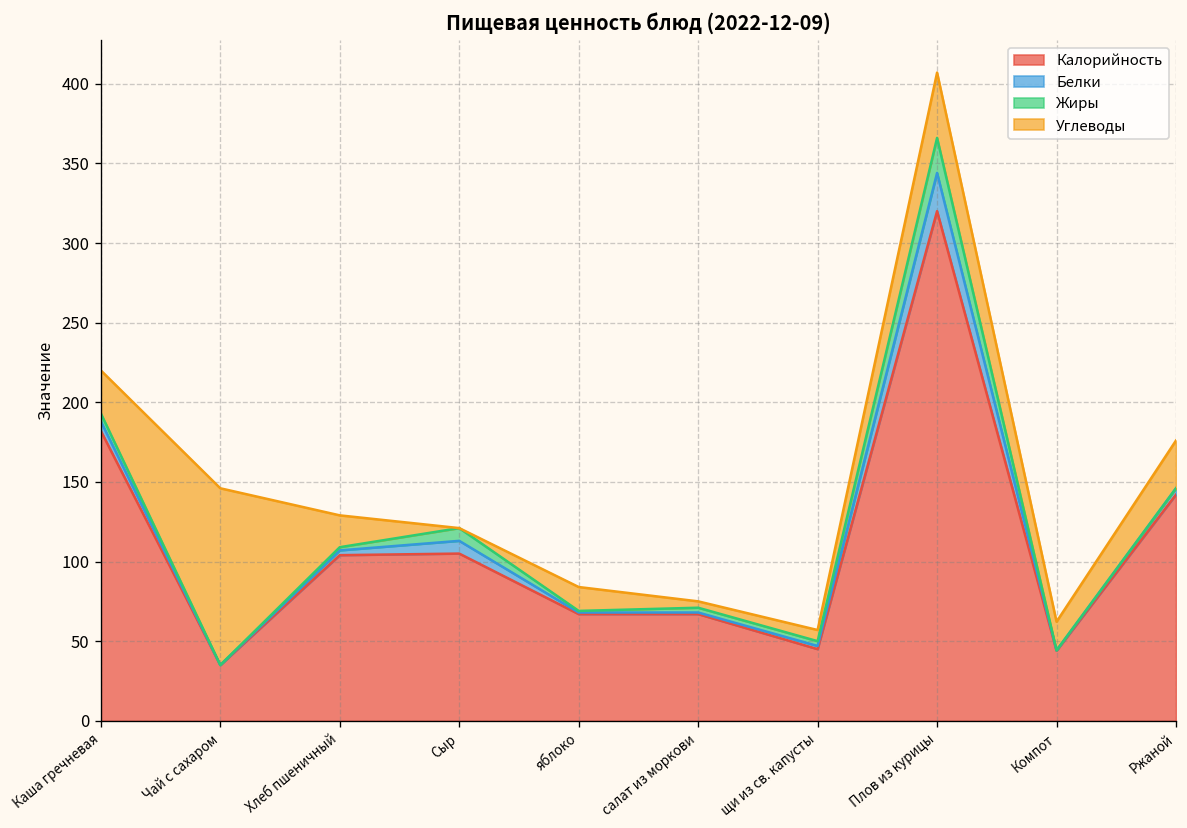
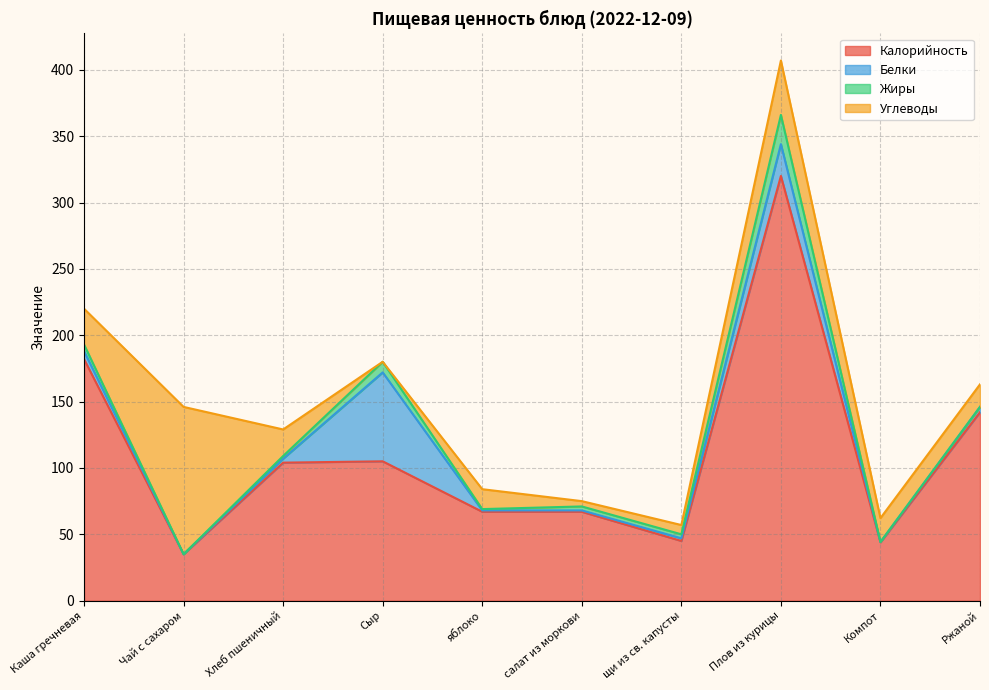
  {
    "Калорийность": {
      "Каша гречневая": 182,
      "Хлеб пшеничный": 104,
      "Сыр": 105,
      "щи из св. капусты": 45,
      "Плов из курицы": 320,
      "Ржаной": 142
    },
    "Белки": {
      "Каша гречневая": 6,
      "Хлеб пшеничный": 3,
-     "Сыр": 8,
+     "Сыр": 67,
      "щи из св. капусты": 2,
      "Плов из курицы": 24
    },
    "Жиры": {
      "Каша гречневая": 5,
      "Хлеб пшеничный": 2,
      "салат из моркови": 3,
      "щи из св. капусты": 3,
      "Плов из курицы": 22
    },
    "Углеводы": {
      "Каша гречневая": 27,
      "Чай с сахаром": 111,
      "Хлеб пшеничный": 20,
      "яблоко": 15,
      "салат из моркови": 4,
      "щи из св. капусты": 7,
      "Плов из курицы": 41,
      "Компот": 18,
-     "Ржаной": 30
+     "Ржаной": 17
    }
  }
